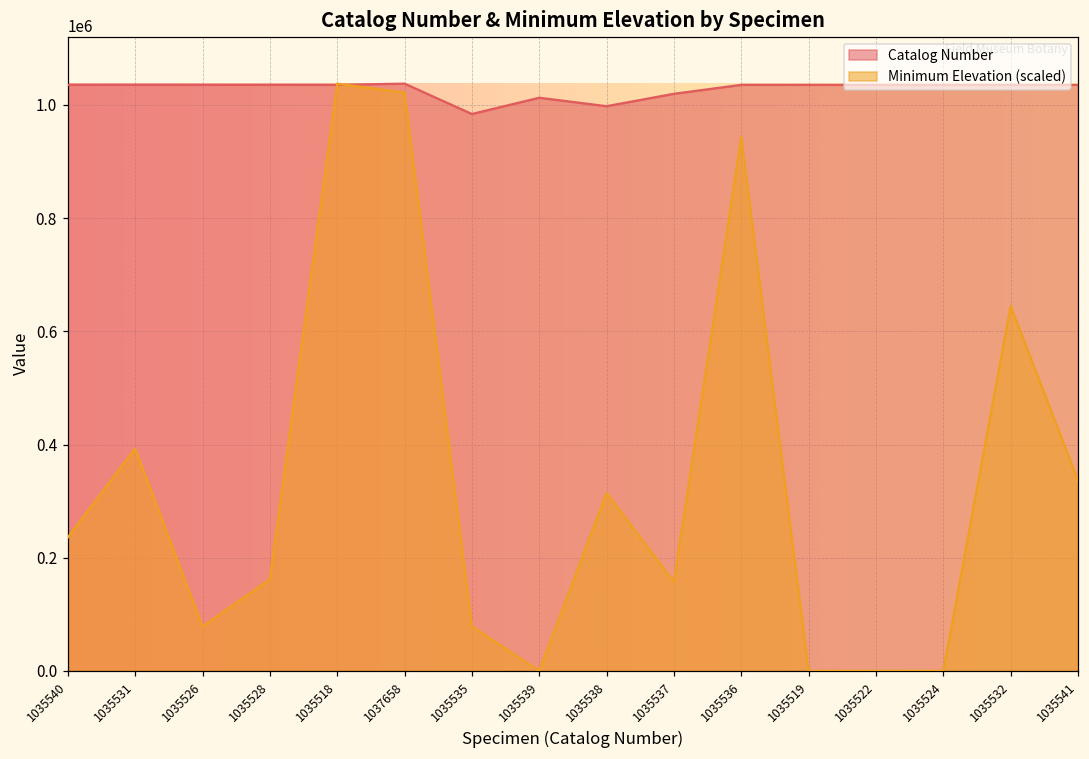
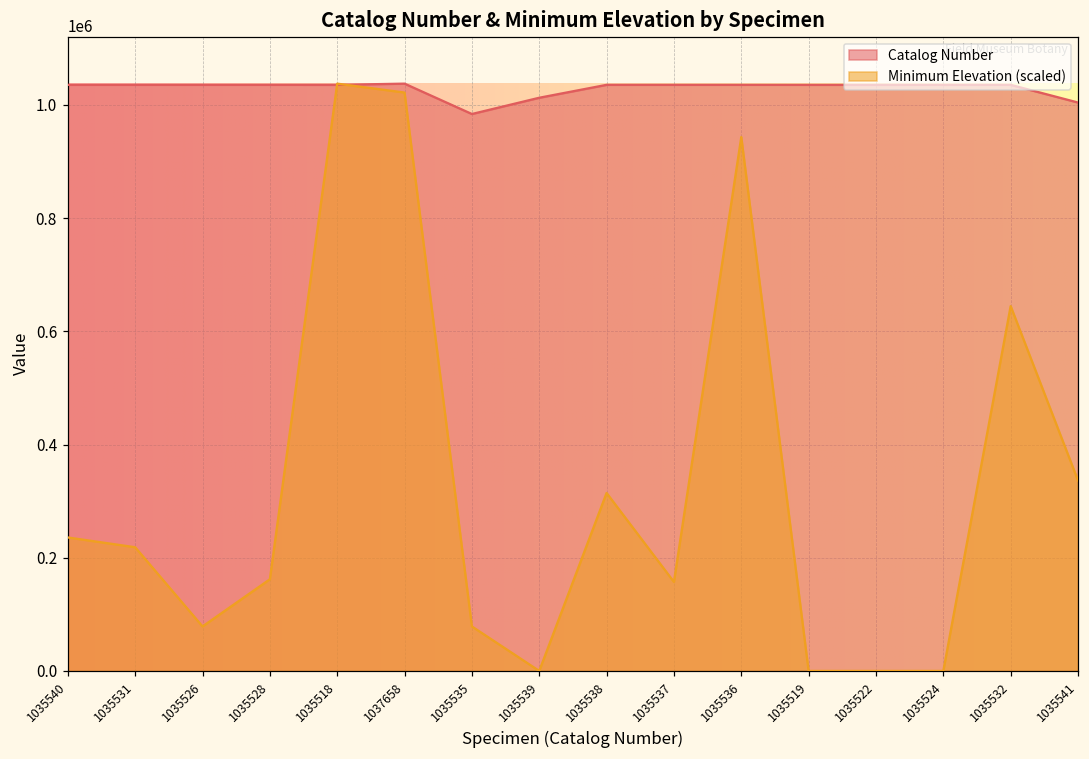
  {
    "Catalog Number": {
      "1035540": 1040000,
      "1035531": 1040000,
      "1035526": 1040000,
      "1035528": 1040000,
      "1037658": 1040000,
      "1035535": 980000,
      "1035539": 1010000,
-     "1035538": 1000000,
-     "1035537": 1020000,
+     "1035538": 1040000,
+     "1035537": 1040000,
      "1035536": 1040000,
      "1035519": 1040000,
-     "1035541": 1040000
+     "1035541": 1000000
    },
    "Minimum Elevation (scaled)": {
      "1035540": 240000,
-     "1035531": 390000,
+     "1035531": 220000,
      "1035526": 80000,
      "1035528": 160000,
      "1037658": 1020000,
      "1035535": 80000,
      "1035539": 0,
      "1035538": 310000,
      "1035537": 160000,
      "1035536": 940000,
      "1035519": 0,
      "1035522": 0,
      "1035524": 0,
      "1035532": 640000,
      "1035541": 340000
    }
  }
